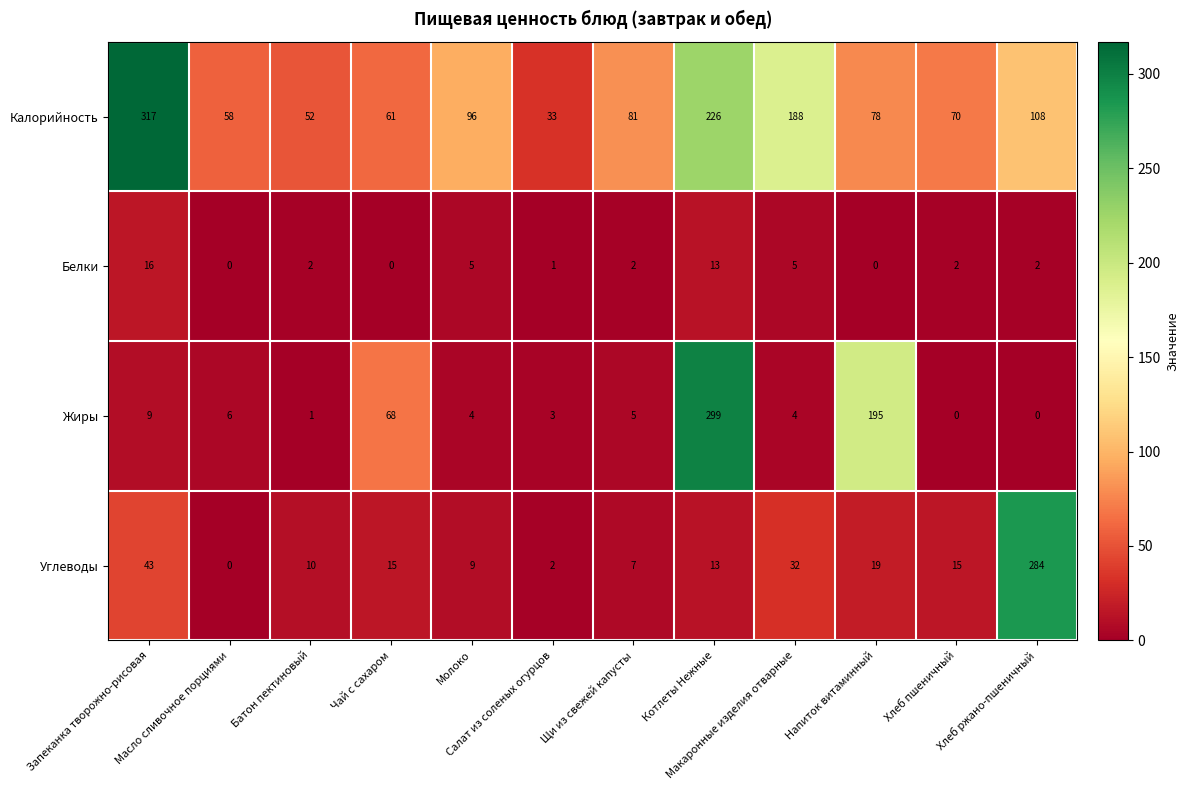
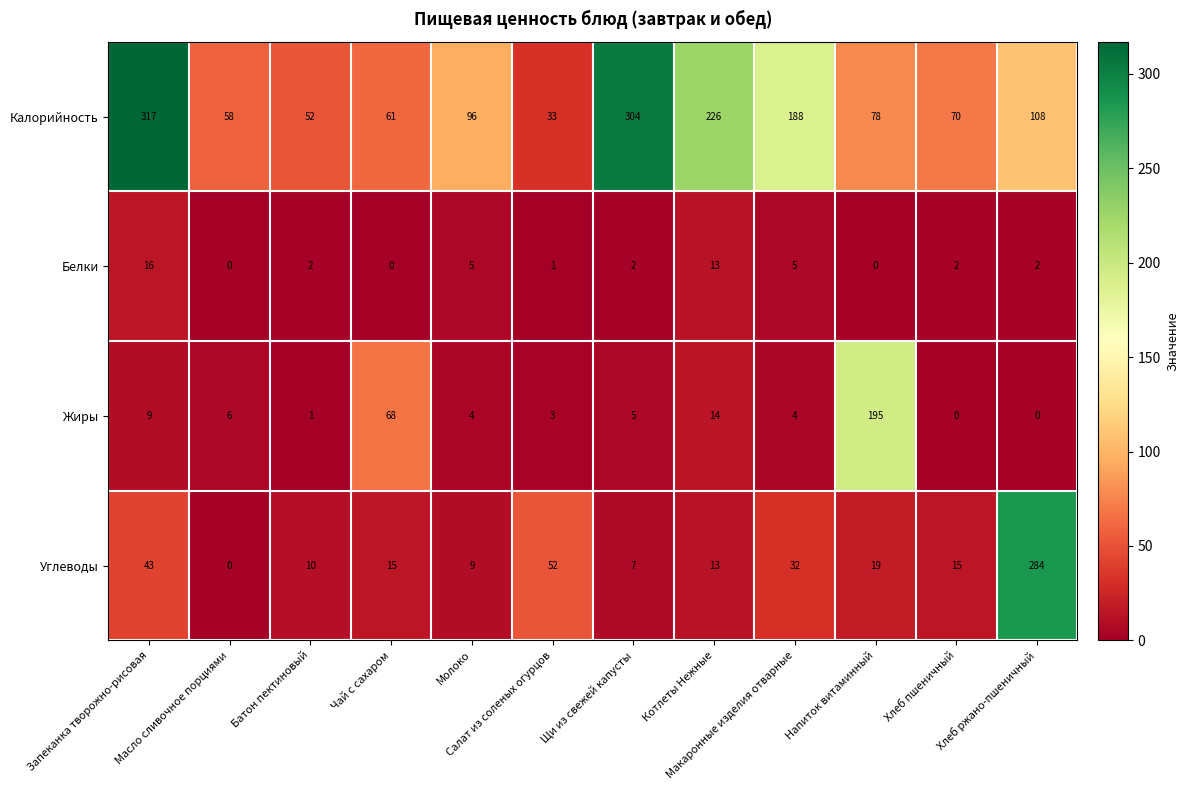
  {
    "Калорийность": {
      "Запеканка творожно-рисовая": 317,
      "Масло сливочное порциями": 58,
      "Батон пектиновый": 52,
      "Чай с сахаром": 61,
      "Молоко": 96,
      "Салат из соленых огурцов": 33,
-     "Щи из свежей капусты": 81,
+     "Щи из свежей капусты": 304,
      "Котлеты Нежные": 226,
      "Макаронные изделия отварные": 188,
      "Напиток витаминный": 78,
      "Хлеб пшеничный": 70,
      "Хлеб ржано-пшеничный": 108
    },
    "Белки": {
      "Запеканка творожно-рисовая": 16,
      "Масло сливочное порциями": 0,
      "Батон пектиновый": 2,
      "Чай с сахаром": 0,
      "Молоко": 5,
      "Салат из соленых огурцов": 1,
      "Щи из свежей капусты": 2,
      "Котлеты Нежные": 13,
      "Макаронные изделия отварные": 5,
      "Напиток витаминный": 0,
      "Хлеб пшеничный": 2,
      "Хлеб ржано-пшеничный": 2
    },
    "Жиры": {
      "Запеканка творожно-рисовая": 9,
      "Масло сливочное порциями": 6,
      "Батон пектиновый": 1,
      "Чай с сахаром": 68,
      "Молоко": 4,
      "Салат из соленых огурцов": 3,
      "Щи из свежей капусты": 5,
-     "Котлеты Нежные": 299,
+     "Котлеты Нежные": 14,
      "Макаронные изделия отварные": 4,
      "Напиток витаминный": 195,
      "Хлеб пшеничный": 0,
      "Хлеб ржано-пшеничный": 0
    },
    "Углеводы": {
      "Запеканка творожно-рисовая": 43,
      "Масло сливочное порциями": 0,
      "Батон пектиновый": 10,
      "Чай с сахаром": 15,
      "Молоко": 9,
-     "Салат из соленых огурцов": 2,
+     "Салат из соленых огурцов": 52,
      "Щи из свежей капусты": 7,
      "Котлеты Нежные": 13,
      "Макаронные изделия отварные": 32,
      "Напиток витаминный": 19,
      "Хлеб пшеничный": 15,
      "Хлеб ржано-пшеничный": 284
    }
  }
